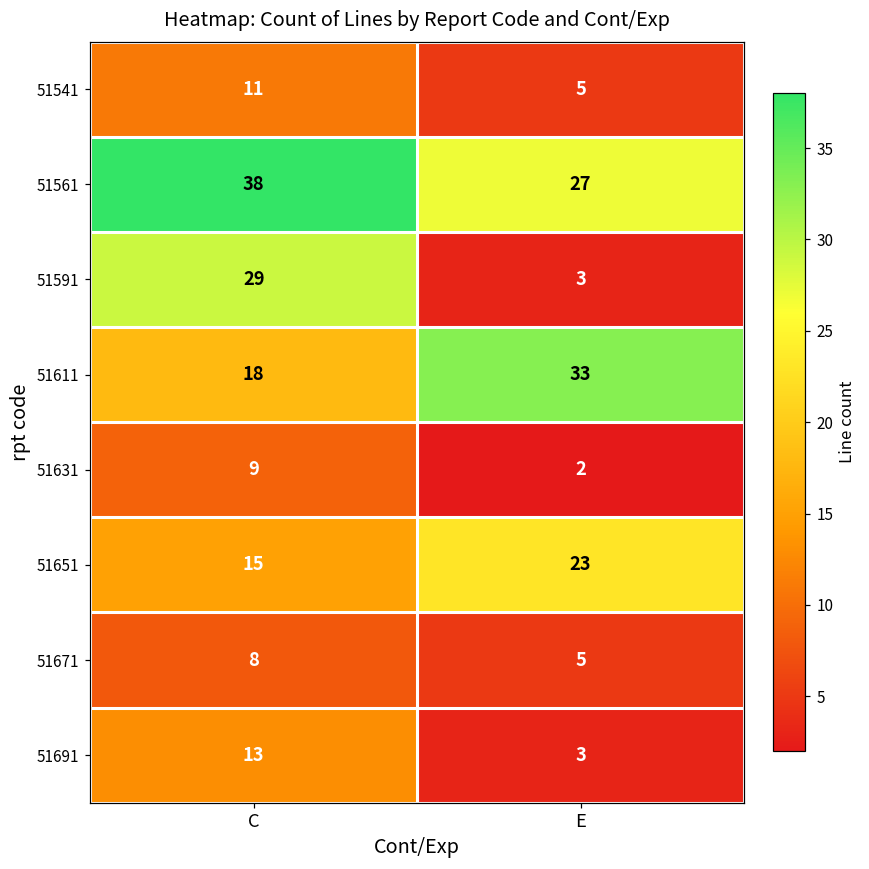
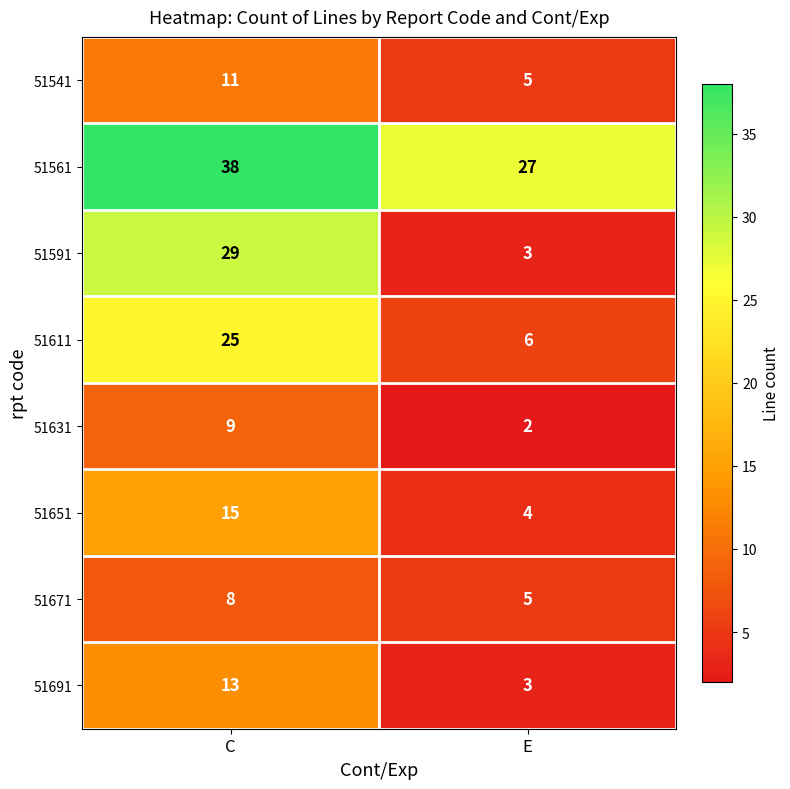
  {
    "51541": {
      "C": 11,
      "E": 5
    },
    "51561": {
      "C": 38,
      "E": 27
    },
    "51591": {
      "C": 29,
      "E": 3
    },
    "51611": {
-     "C": 18,
-     "E": 33
+     "C": 25,
+     "E": 6
    },
    "51631": {
      "C": 9,
      "E": 2
    },
    "51651": {
      "C": 15,
-     "E": 23
+     "E": 4
    },
    "51671": {
      "C": 8,
      "E": 5
    },
    "51691": {
      "C": 13,
      "E": 3
    }
  }
